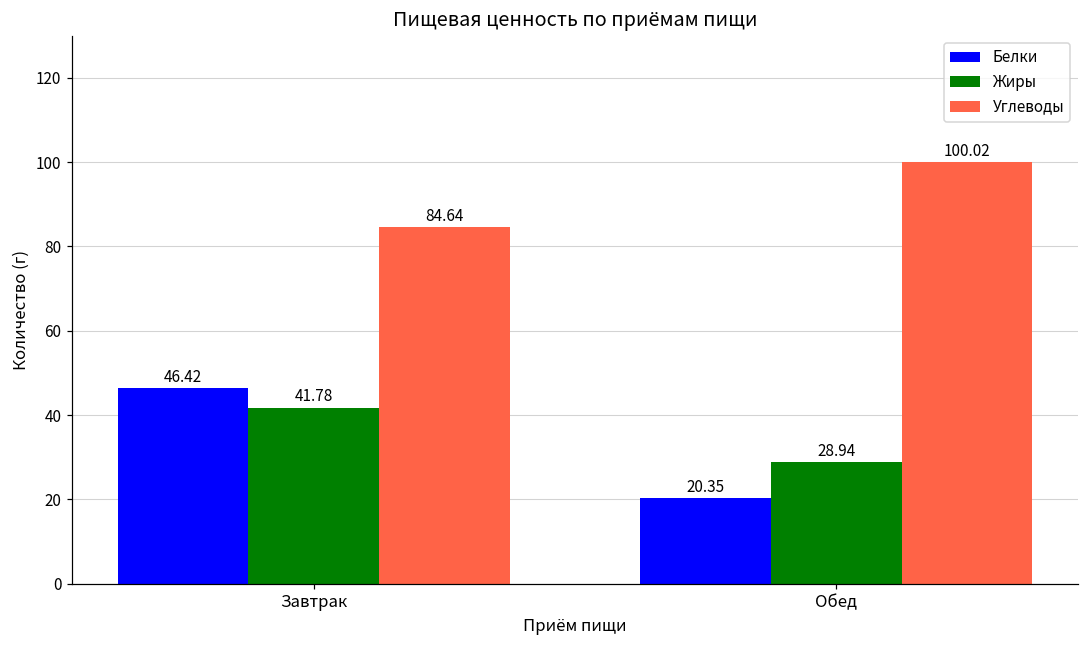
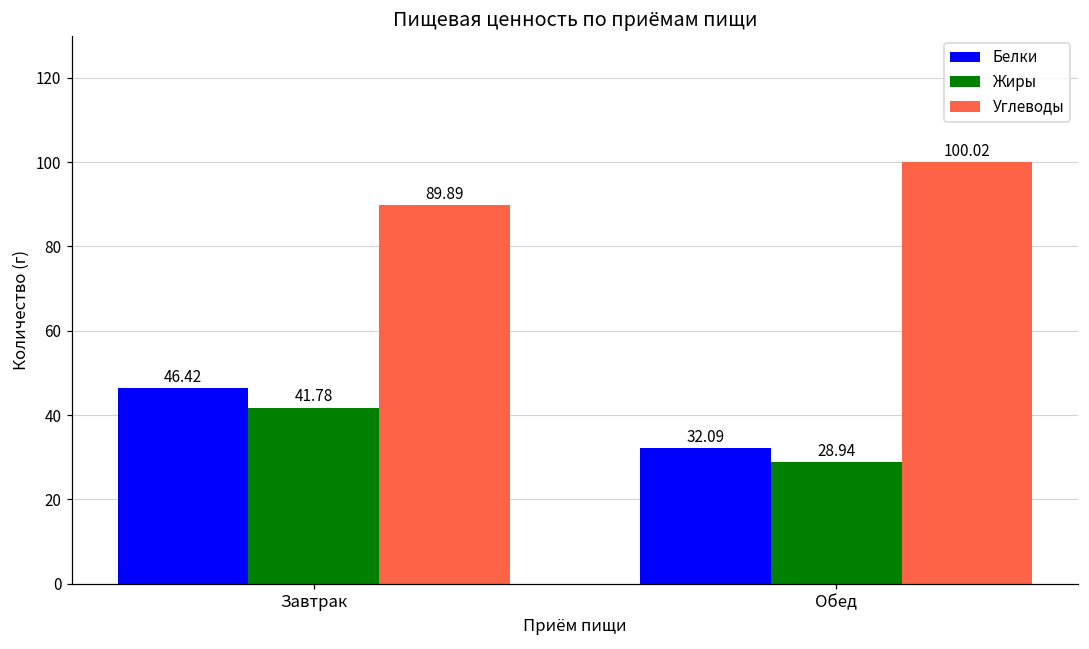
  {
    "Белки": {
      "Завтрак": 46.42,
-     "Обед": 20.35
+     "Обед": 32.09
    },
    "Жиры": {
      "Завтрак": 41.78,
      "Обед": 28.94
    },
    "Углеводы": {
-     "Завтрак": 84.64,
+     "Завтрак": 89.89,
      "Обед": 100.02
    }
  }
